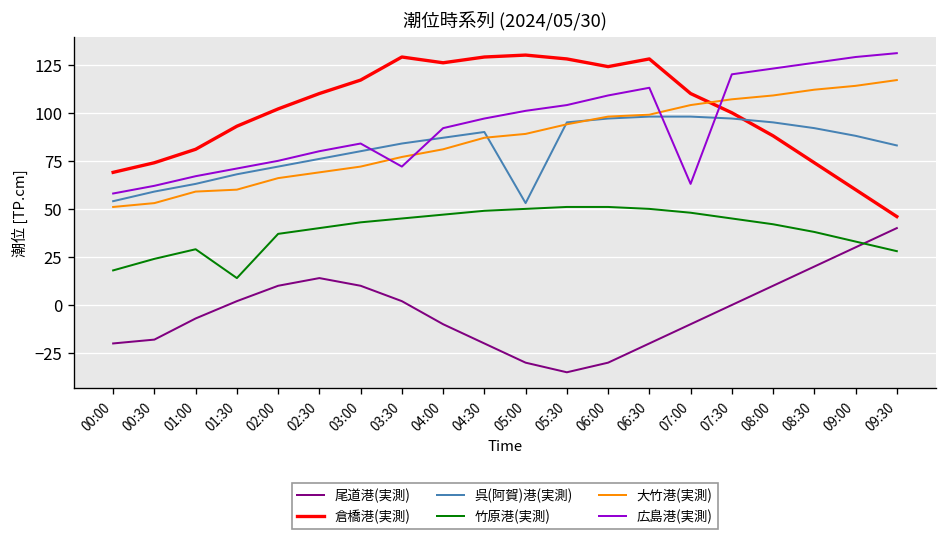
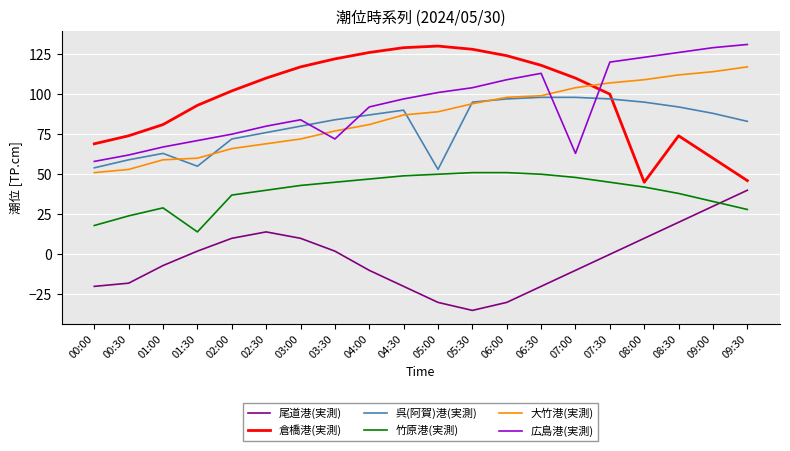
  {
    "尾道港(実測)": {
      "00:00": -20,
      "00:30": -18,
      "01:00": -7,
      "01:30": 2,
      "02:00": 10,
      "02:30": 14,
      "03:00": 10,
      "03:30": 2,
      "04:00": -10,
      "04:30": -20,
      "05:00": -30,
      "05:30": -35,
      "06:00": -30,
      "06:30": -20,
      "07:00": -10,
      "07:30": 0,
      "08:00": 10,
      "08:30": 20,
      "09:00": 30,
      "09:30": 40
    },
    "倉橋港(実測)": {
      "00:00": 69,
      "00:30": 74,
      "01:00": 81,
      "01:30": 93,
      "02:00": 102,
      "02:30": 110,
      "03:00": 117,
-     "03:30": 129,
+     "03:30": 122,
      "04:00": 126,
      "04:30": 129,
      "05:00": 130,
      "05:30": 128,
      "06:00": 124,
-     "06:30": 128,
+     "06:30": 118,
      "07:00": 110,
      "07:30": 100,
-     "08:00": 88,
+     "08:00": 45,
      "08:30": 74,
      "09:00": 60,
      "09:30": 46
    },
    "呉(阿賀)港(実測)": {
      "00:00": 54,
      "00:30": 59,
      "01:00": 63,
-     "01:30": 68,
+     "01:30": 55,
      "02:00": 72,
      "02:30": 76,
      "03:00": 80,
      "03:30": 84,
      "04:00": 87,
      "04:30": 90,
      "05:00": 53,
      "07:00": 98,
      "07:30": 97,
      "08:00": 95,
      "08:30": 92,
      "09:00": 88,
      "09:30": 83
    },
    "竹原港(実測)": {
      "00:00": 18,
      "00:30": 24,
      "01:00": 29,
      "01:30": 14,
      "02:00": 37,
      "02:30": 40,
      "03:00": 43,
      "03:30": 45,
      "04:00": 47,
      "04:30": 49,
      "05:00": 50,
      "05:30": 51,
      "06:00": 51,
      "06:30": 50,
      "07:00": 48,
      "07:30": 45,
      "08:00": 42,
      "08:30": 38,
      "09:00": 33,
      "09:30": 28
    },
    "大竹港(実測)": {
      "00:00": 51,
      "00:30": 53,
      "01:00": 59,
      "01:30": 60,
      "02:00": 66,
      "02:30": 69,
      "03:00": 72,
      "03:30": 77,
      "04:00": 81,
      "04:30": 87,
      "05:00": 89,
      "07:00": 104,
      "07:30": 107,
      "08:00": 109,
      "08:30": 112,
      "09:00": 114,
      "09:30": 117
    },
    "広島港(実測)": {
      "00:00": 58,
      "00:30": 62,
      "01:00": 67,
      "01:30": 71,
      "02:00": 75,
      "02:30": 80,
      "03:00": 84,
      "03:30": 72,
      "04:00": 92,
      "04:30": 97,
      "05:00": 101,
      "05:30": 104,
      "06:00": 109,
      "06:30": 113,
      "07:00": 63,
      "07:30": 120,
      "08:00": 123,
      "08:30": 126,
      "09:00": 129,
      "09:30": 131
    }
  }
